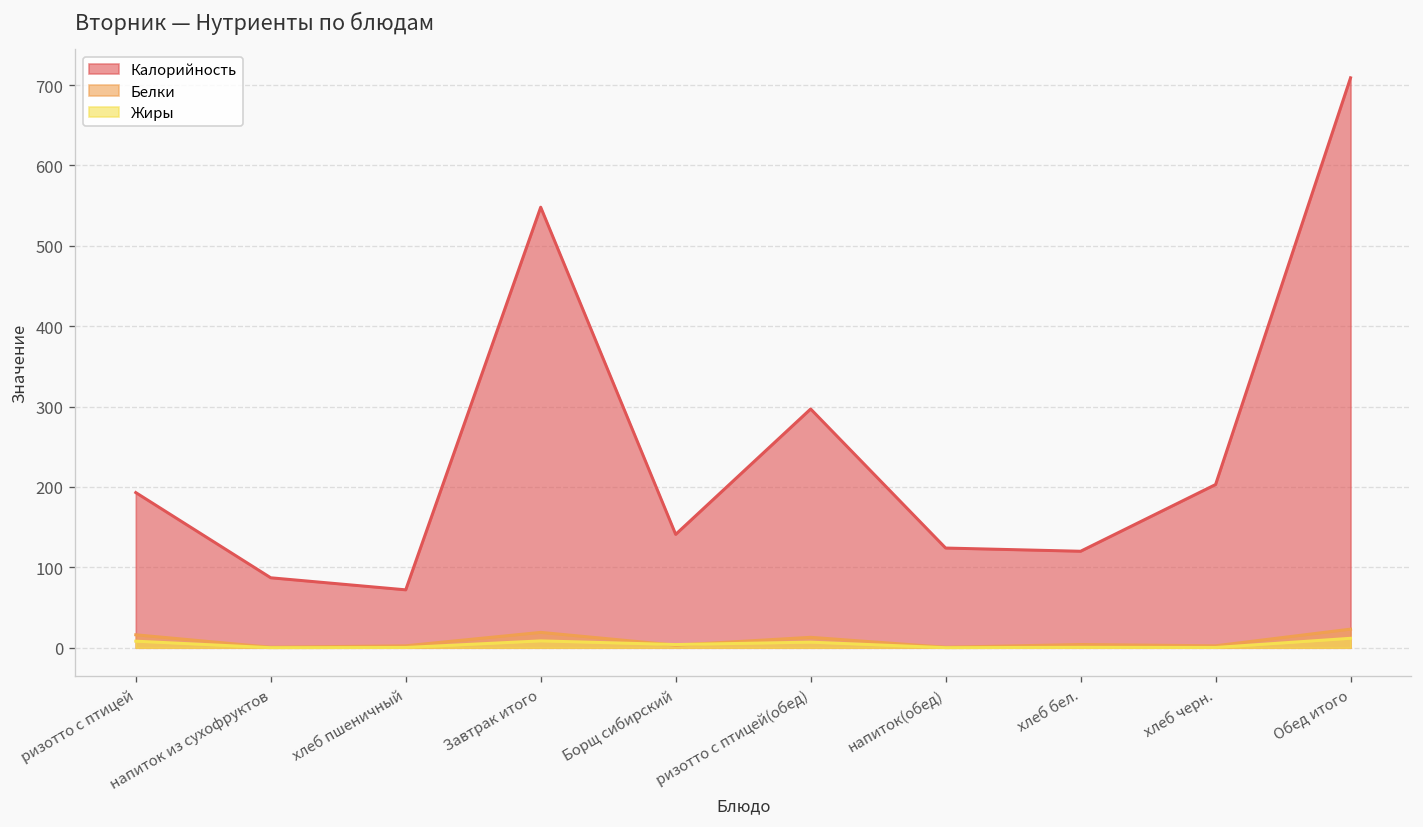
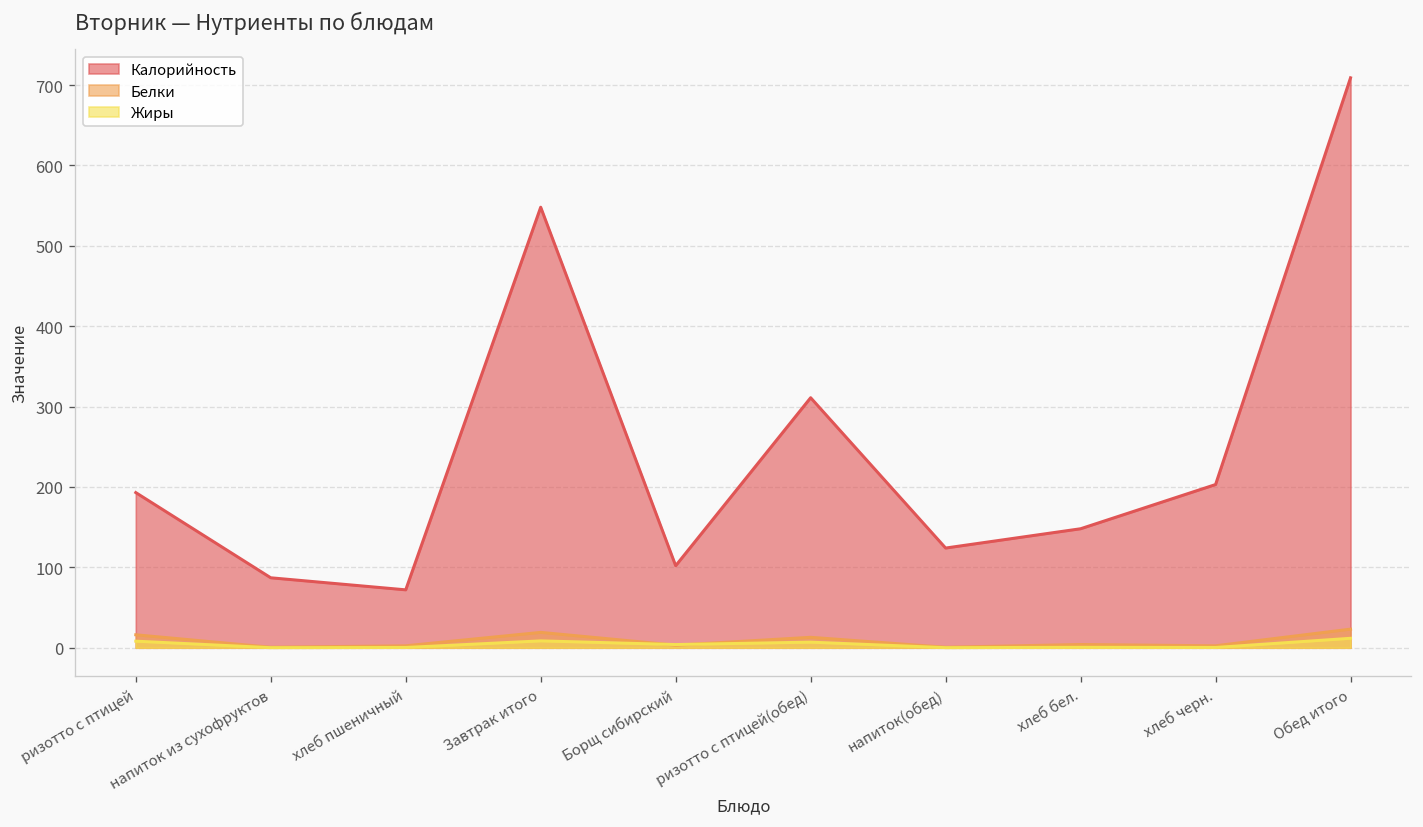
  {
    "Калорийность": {
      "ризотто с птицей": 190,
      "напиток из сухофруктов": 90,
      "хлеб пшеничный": 70,
      "Завтрак итого": 550,
-     "Борщ сибирский": 140,
-     "ризотто с птицей(обед)": 300,
+     "Борщ сибирский": 100,
+     "ризотто с птицей(обед)": 310,
      "напиток(обед)": 120,
-     "хлеб бел.": 120,
+     "хлеб бел.": 150,
      "хлеб черн.": 200,
      "Обед итого": 710
    }
  }
